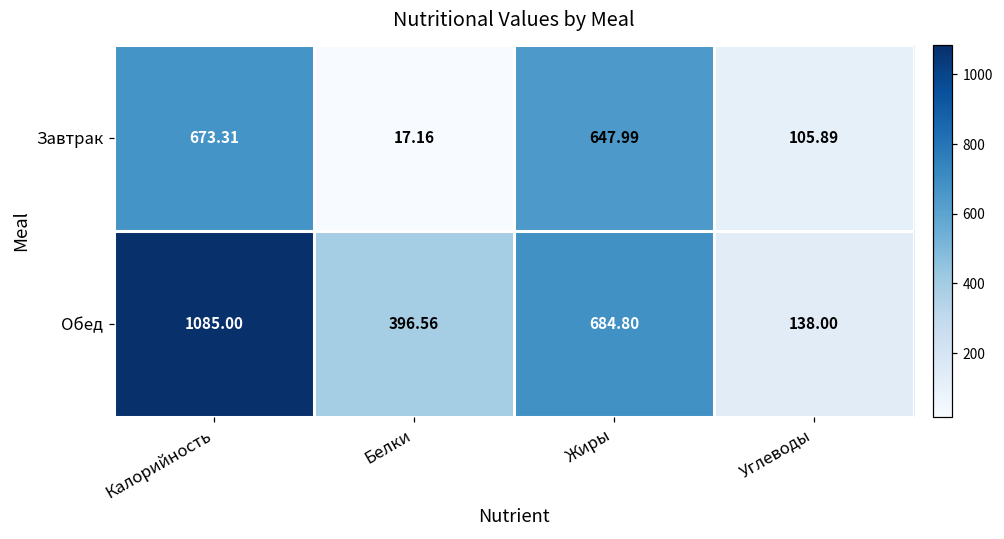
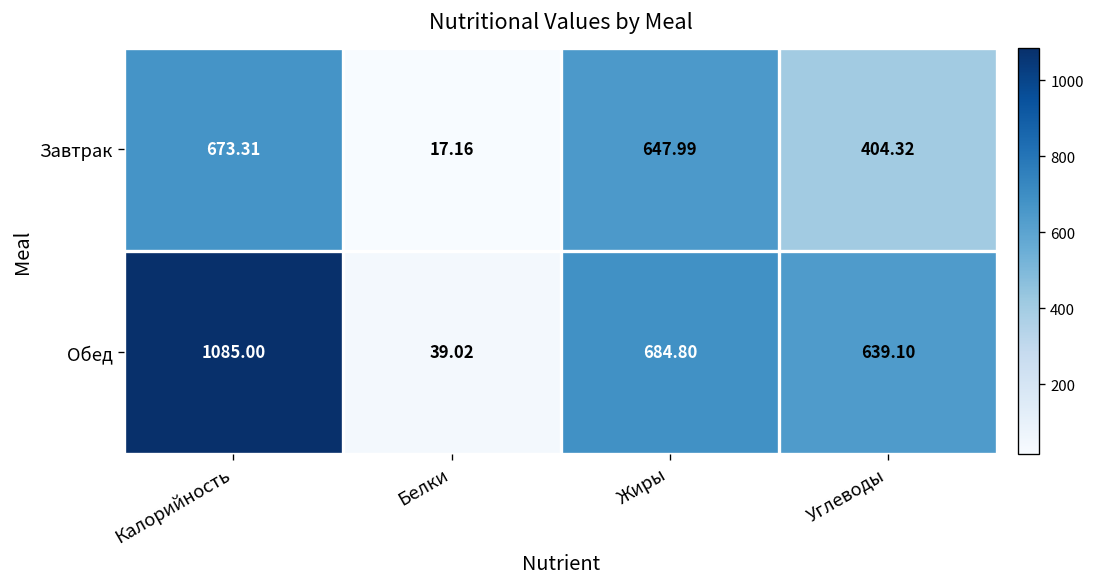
  {
    "Завтрак": {
      "Калорийность": 673.31,
      "Белки": 17.16,
      "Жиры": 647.99,
-     "Углеводы": 105.89
+     "Углеводы": 404.32
    },
    "Обед": {
      "Калорийность": 1085.00,
-     "Белки": 396.56,
+     "Белки": 39.02,
      "Жиры": 684.80,
-     "Углеводы": 138.00
+     "Углеводы": 639.10
    }
  }
